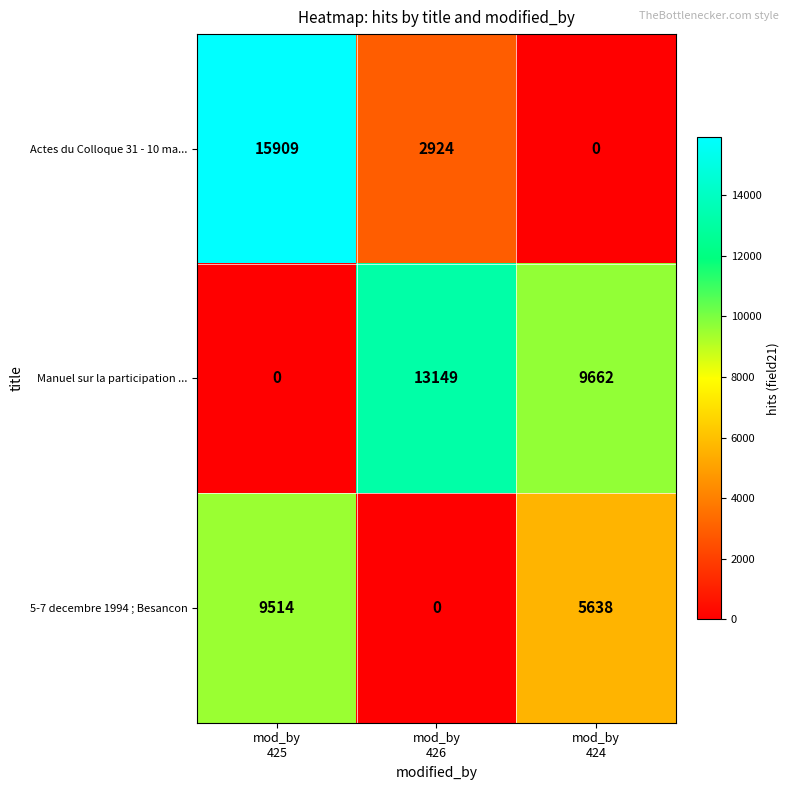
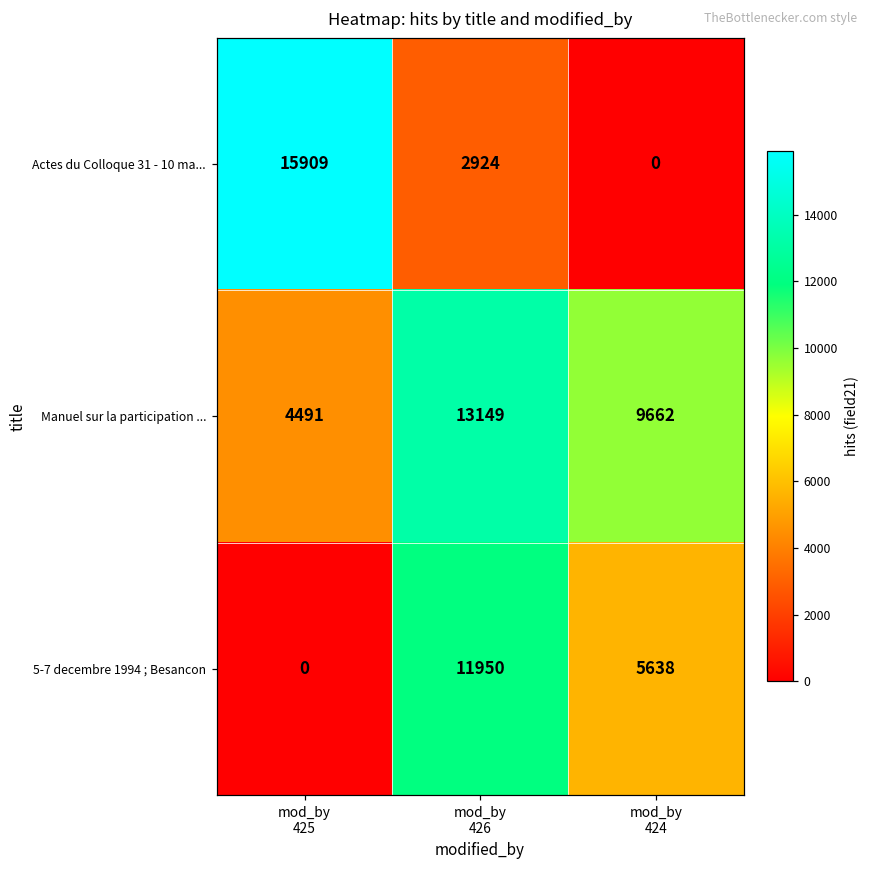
  {
    "Actes du Colloque 31 - 10 ma...": {
      "mod_by 425": 15909,
      "mod_by 426": 2924,
      "mod_by 424": 0
    },
    "Manuel sur la participation ...": {
-     "mod_by 425": 0,
+     "mod_by 425": 4491,
      "mod_by 426": 13149,
      "mod_by 424": 9662
    },
    "5-7 decembre 1994 ; Besancon": {
-     "mod_by 425": 9514,
-     "mod_by 426": 0,
+     "mod_by 425": 0,
+     "mod_by 426": 11950,
      "mod_by 424": 5638
    }
  }
